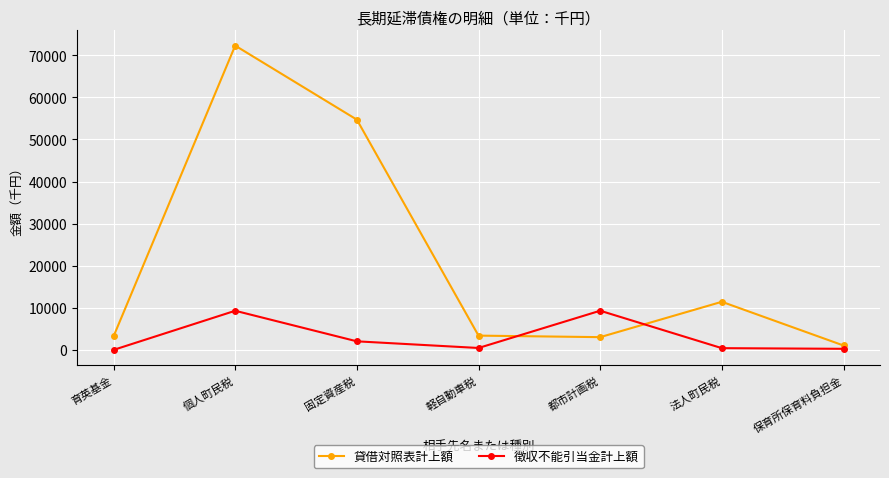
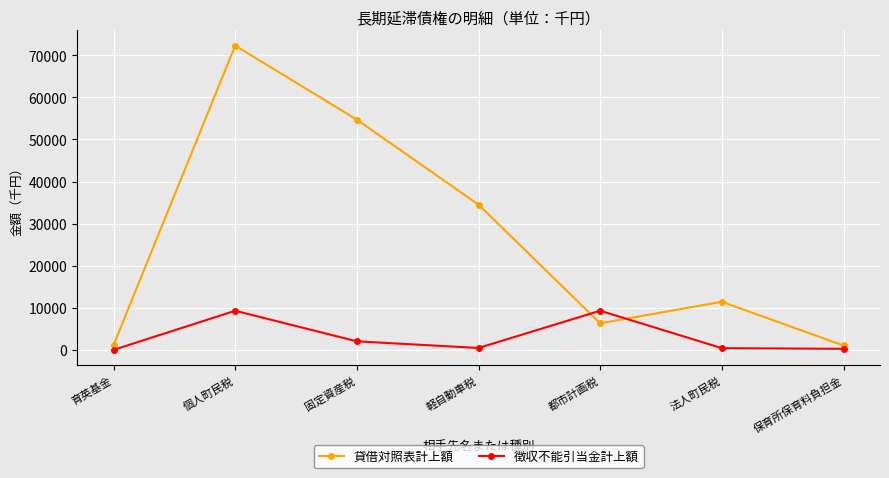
  {
    "貸借対照表計上額": {
-     "育英基金": 3000,
+     "育英基金": 1000,
      "個人町民税": 72000,
      "固定資産税": 55000,
-     "軽自動車税": 3000,
-     "都市計画税": 3000,
+     "軽自動車税": 35000,
+     "都市計画税": 6000,
      "法人町民税": 11000,
      "保育所保育料負担金": 1000
    },
    "徴収不能引当金計上額": {
      "育英基金": 0,
      "個人町民税": 9000,
      "固定資産税": 2000,
      "軽自動車税": 0,
      "都市計画税": 9000,
      "法人町民税": 0,
      "保育所保育料負担金": 0
    }
  }
